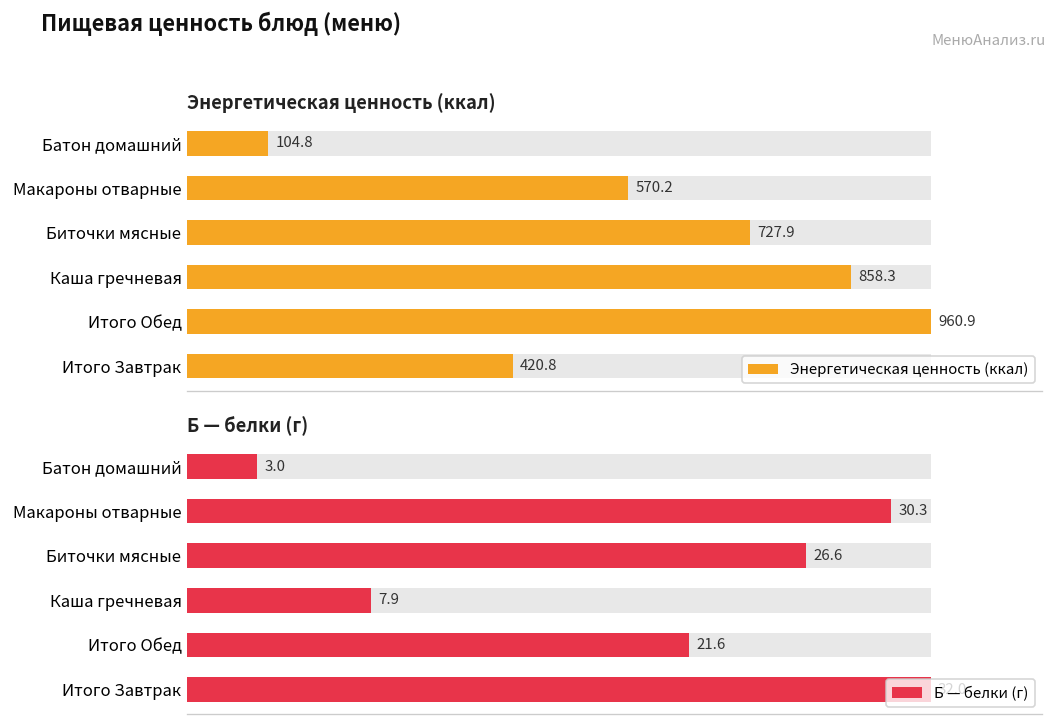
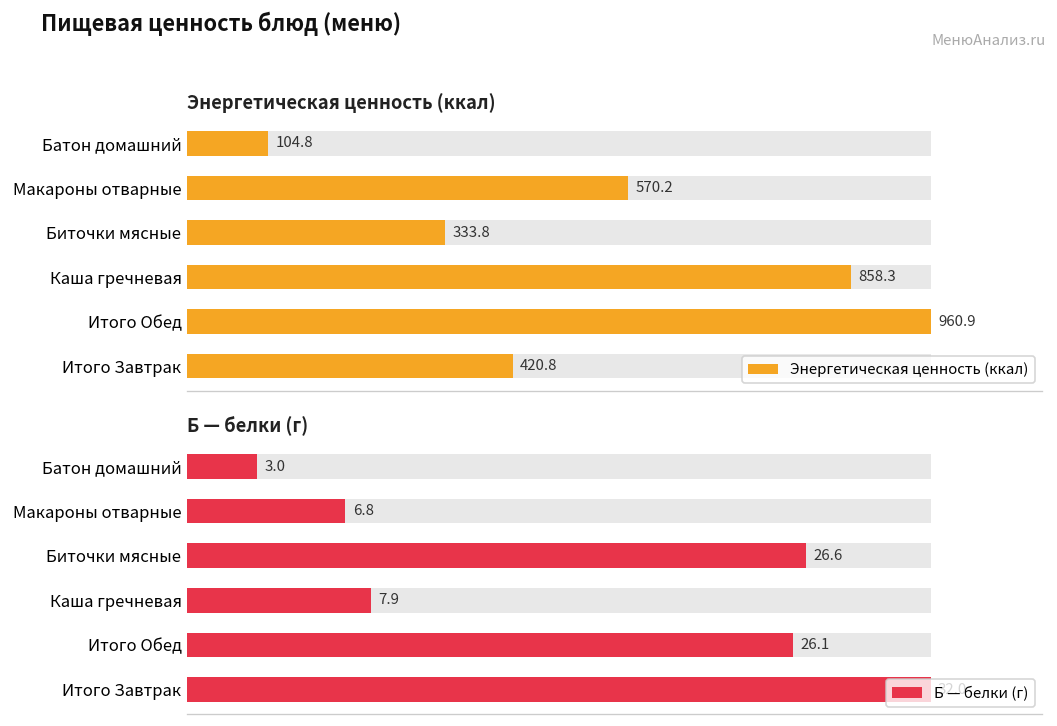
  {
    "Энергетическая ценность (ккал)": {
      "Энергетическая ценность (ккал)": {
-       "Биточки мясные": 727.9
+       "Биточки мясные": 333.8
      }
    },
    "Б — белки (г)": {
      "Б — белки (г)": {
-       "Макароны отварные": 30.3,
-       "Итого Обед": 21.6
+       "Макароны отварные": 6.8,
+       "Итого Обед": 26.1
      }
    }
  }
